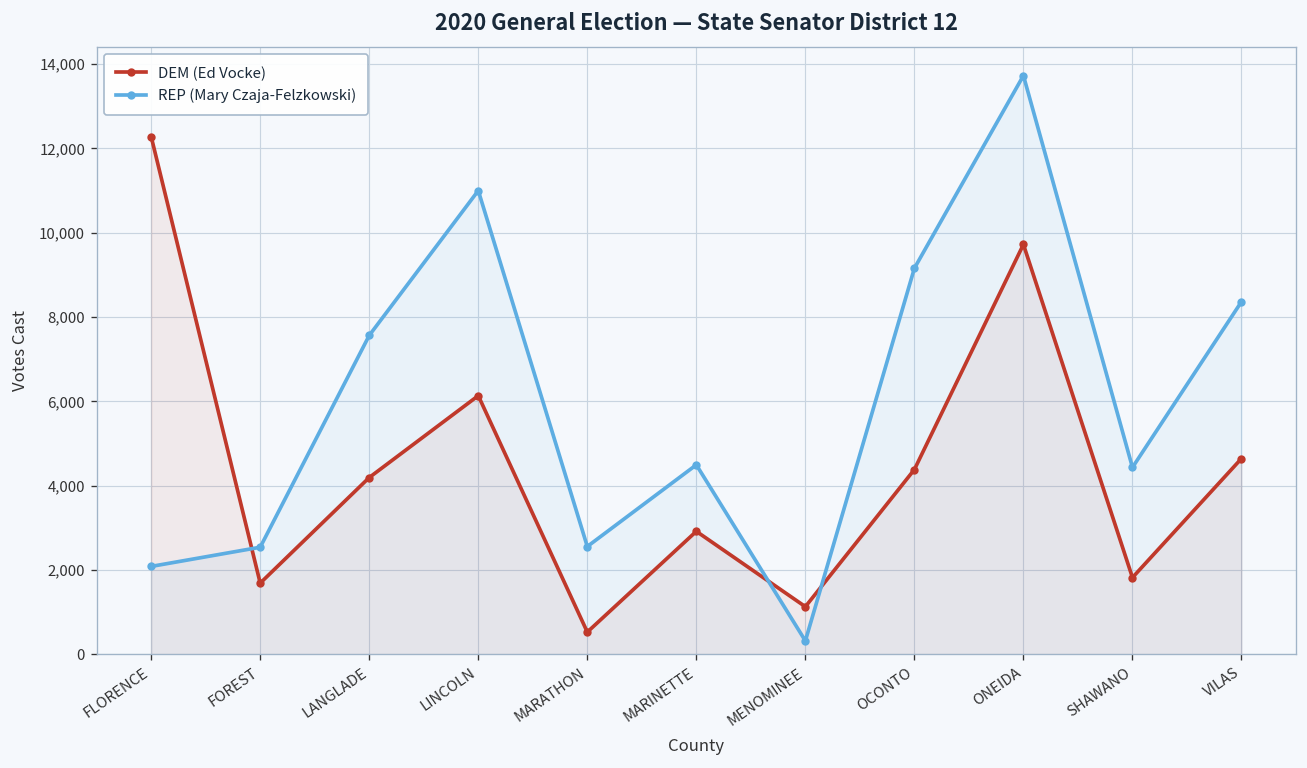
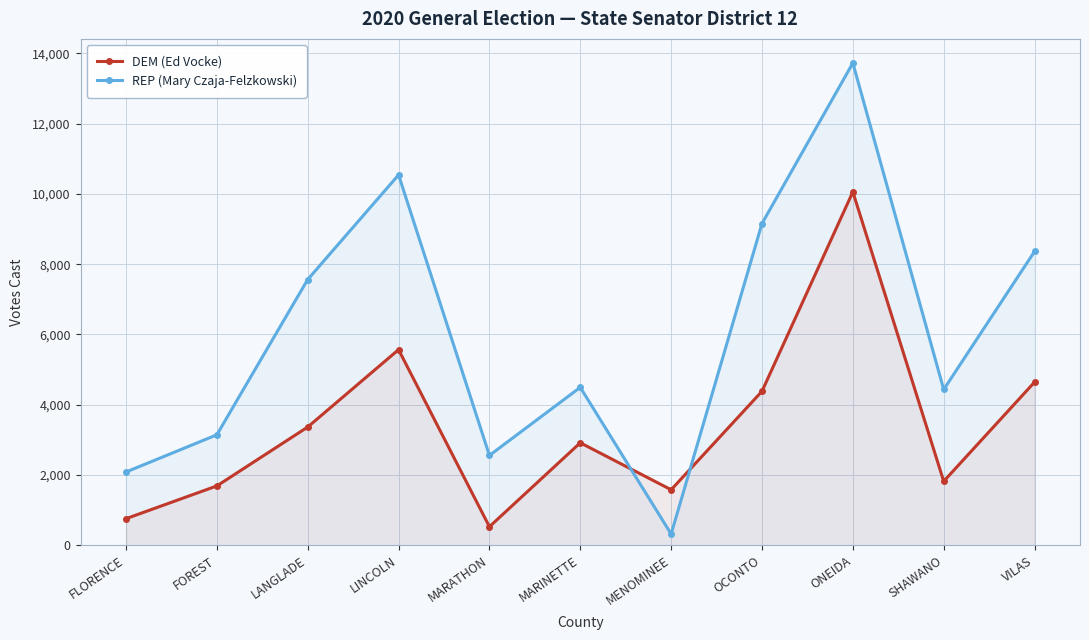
  {
    "DEM (Ed Vocke)": {
-     "FLORENCE": "12,300",
+     "FLORENCE": "800",
      "FOREST": "1,700",
-     "LANGLADE": "4,200",
-     "LINCOLN": "6,100",
+     "LANGLADE": "3,400",
+     "LINCOLN": "5,600",
      "MARATHON": "500",
      "MARINETTE": "2,900",
-     "MENOMINEE": "1,100",
+     "MENOMINEE": "1,600",
      "OCONTO": "4,400",
-     "ONEIDA": "9,700",
+     "ONEIDA": "10,100",
      "SHAWANO": "1,800",
      "VILAS": "4,600"
    },
    "REP (Mary Czaja-Felzkowski)": {
      "FLORENCE": "2,100",
-     "FOREST": "2,500",
+     "FOREST": "3,100",
      "LANGLADE": "7,600",
-     "LINCOLN": "11,000",
+     "LINCOLN": "10,500",
      "MARATHON": "2,600",
      "MARINETTE": "4,500",
      "MENOMINEE": "300",
      "OCONTO": "9,200",
      "ONEIDA": "13,700",
      "SHAWANO": "4,400",
      "VILAS": "8,400"
    }
  }
